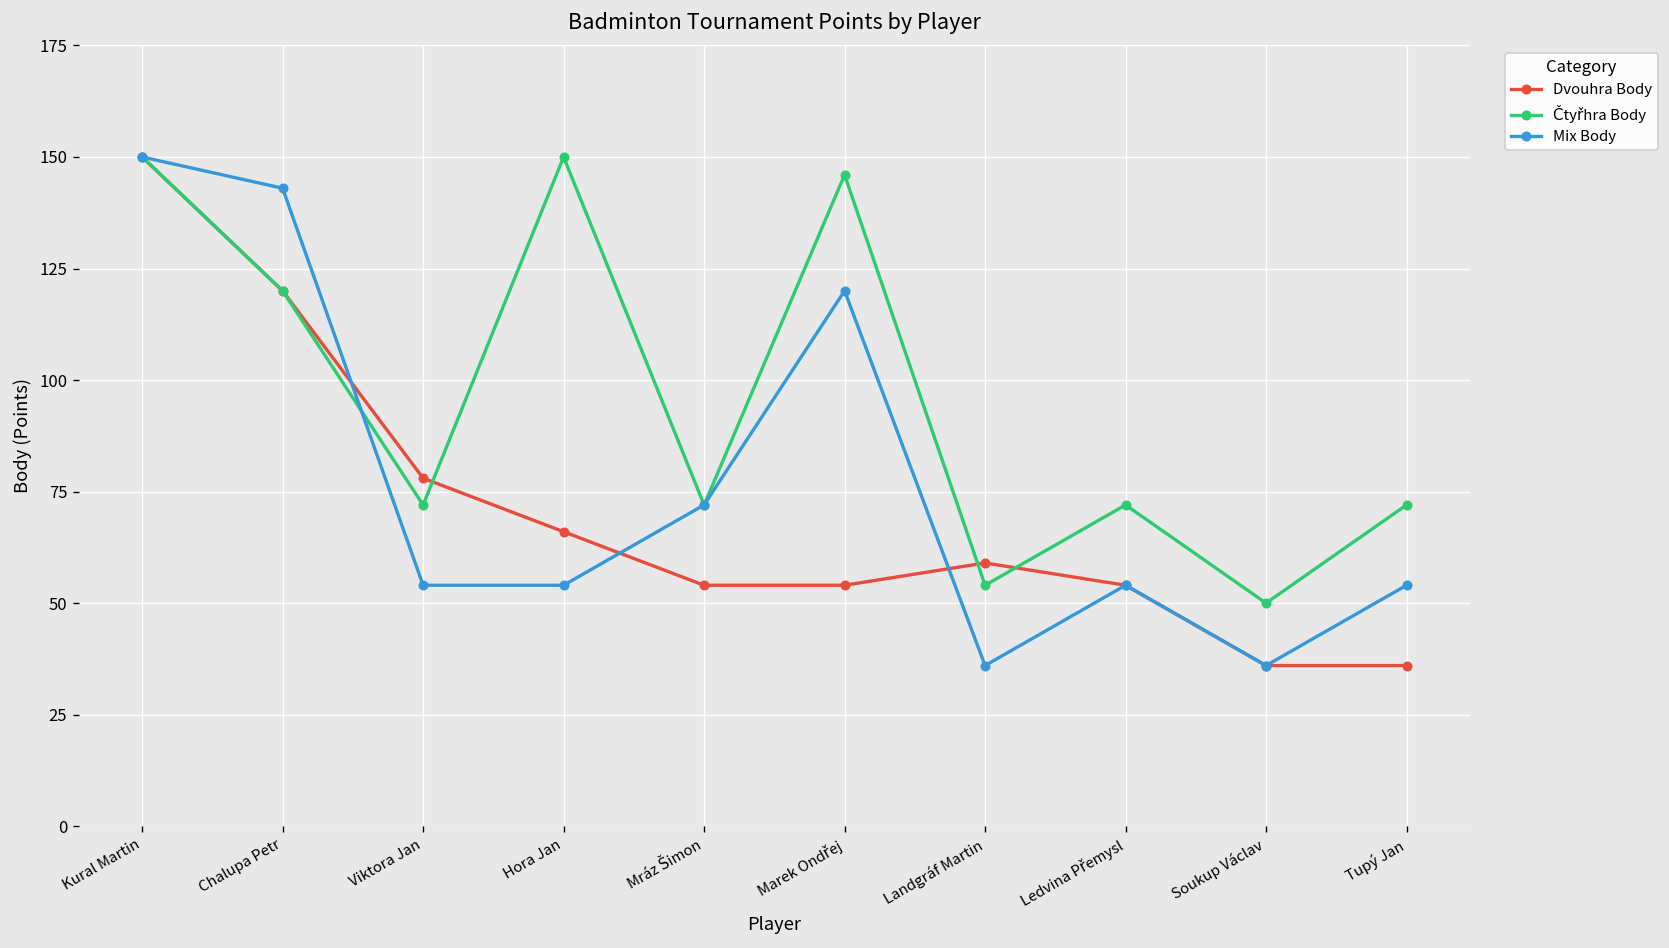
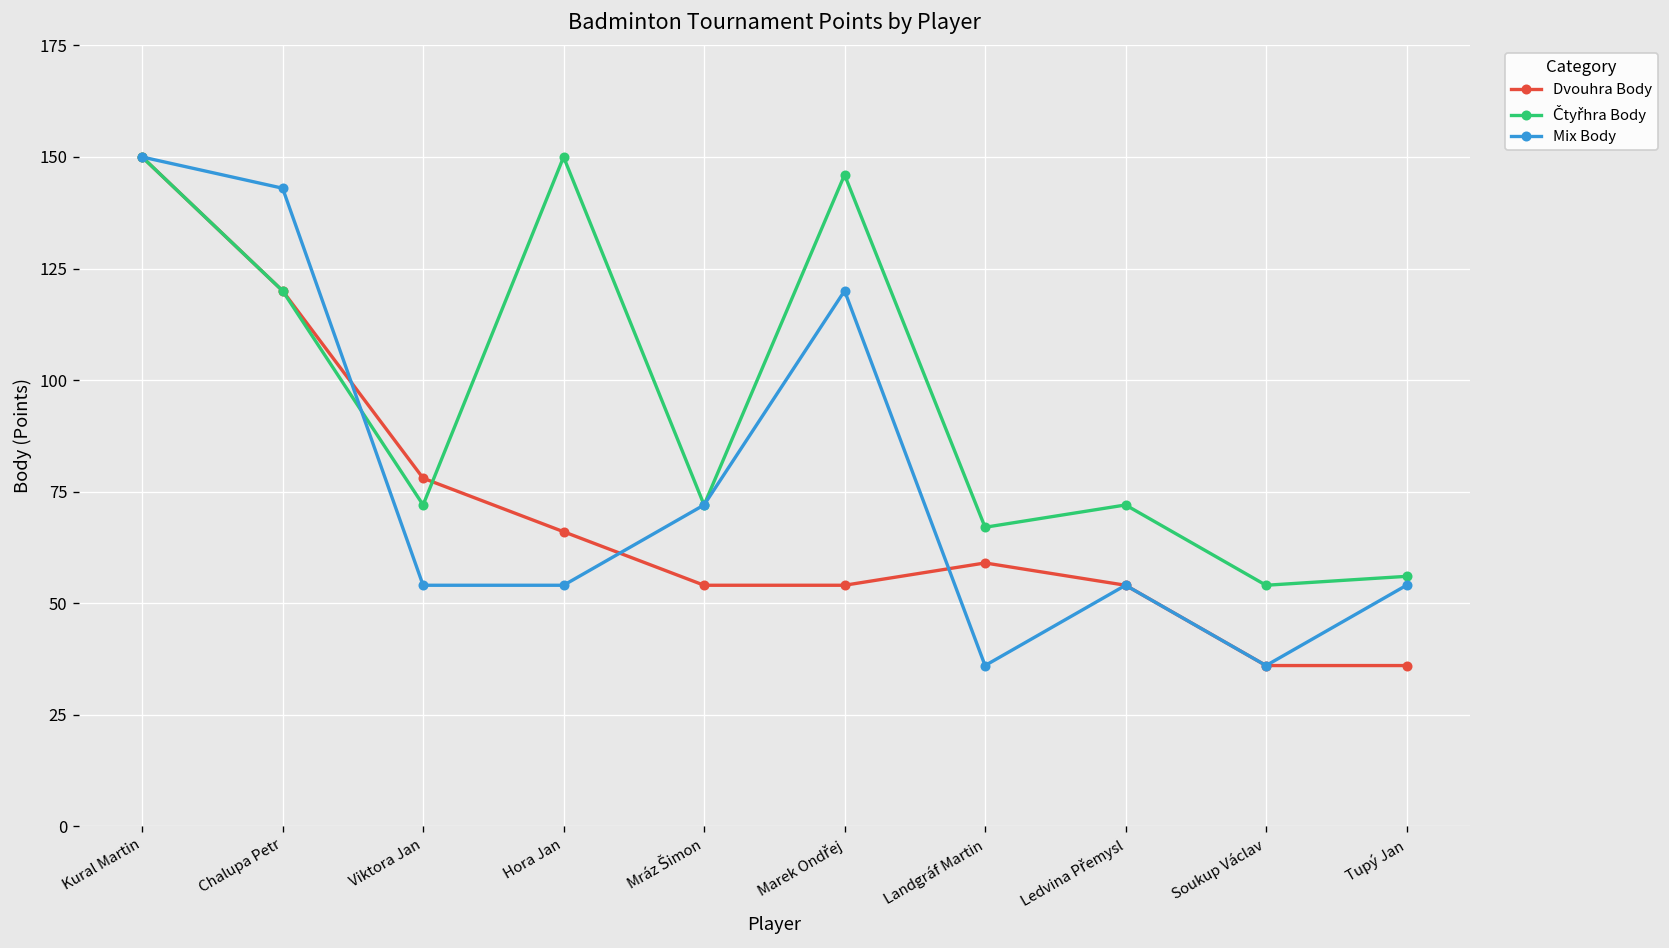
  {
    "Dvouhra Body": {
      "Viktora Jan": 78,
      "Hora Jan": 66,
      "Mráz Šimon": 54,
      "Marek Ondřej": 54,
      "Landgráf Martin": 59,
      "Tupý Jan": 36
    },
    "Čtyřhra Body": {
      "Viktora Jan": 72,
      "Hora Jan": 150,
      "Marek Ondřej": 146,
-     "Landgráf Martin": 54,
+     "Landgráf Martin": 67,
      "Ledvina Přemysl": 72,
-     "Soukup Václav": 50,
-     "Tupý Jan": 72
+     "Soukup Václav": 54,
+     "Tupý Jan": 56
    },
    "Mix Body": {
      "Chalupa Petr": 143,
      "Viktora Jan": 54,
      "Hora Jan": 54,
      "Marek Ondřej": 120,
      "Landgráf Martin": 36,
      "Tupý Jan": 54
    }
  }
